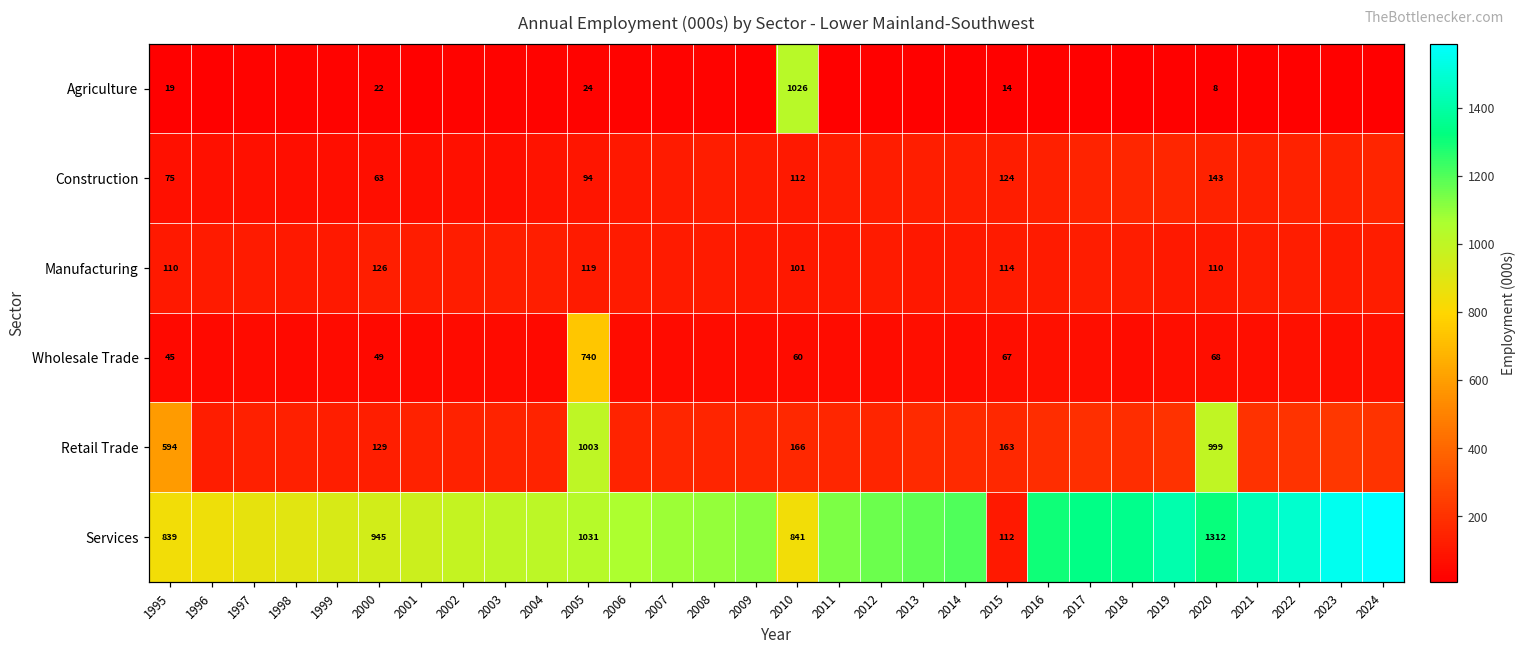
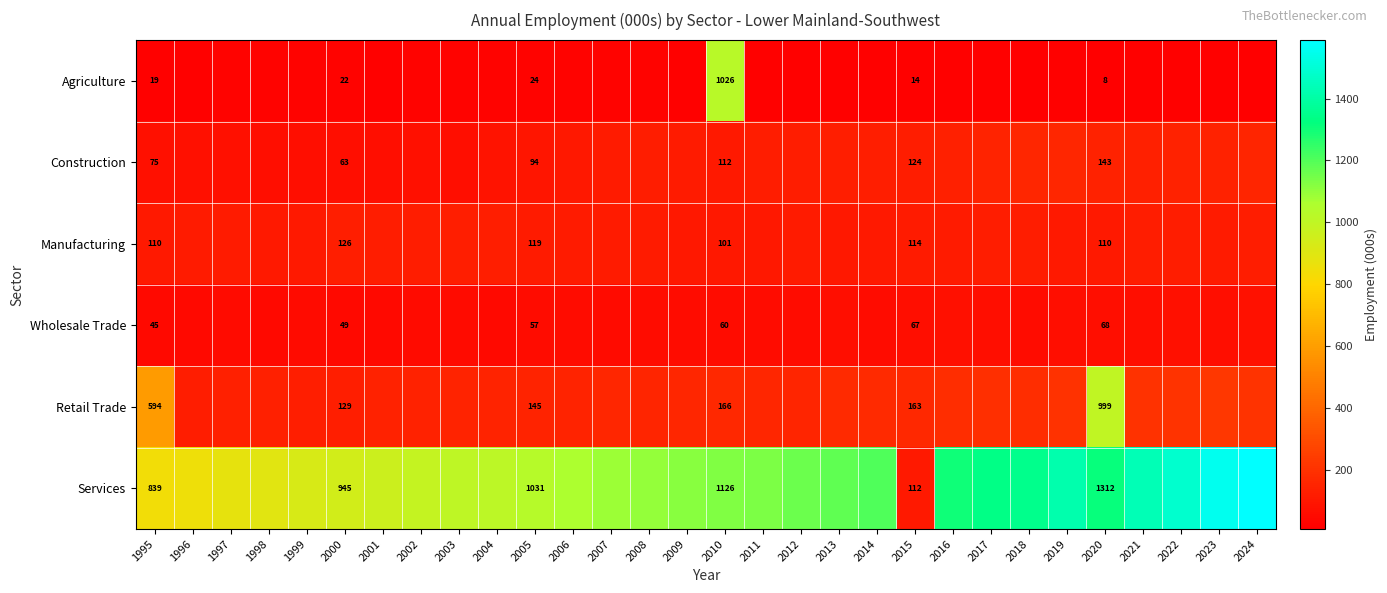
  {
    "Agriculture": {
      "1995": 19,
      "2000": 22,
      "2005": 24,
      "2010": 1026,
      "2015": 14,
      "2020": 8
    },
    "Construction": {
      "1995": 75,
      "2000": 63,
      "2005": 94,
      "2010": 112,
      "2015": 124,
      "2020": 143
    },
    "Manufacturing": {
      "1995": 110,
      "2000": 126,
      "2005": 119,
      "2010": 101,
      "2015": 114,
      "2020": 110
    },
    "Wholesale Trade": {
      "1995": 45,
      "2000": 49,
-     "2005": 740,
+     "2005": 57,
      "2010": 60,
      "2015": 67,
      "2020": 68
    },
    "Retail Trade": {
      "1995": 594,
      "2000": 129,
-     "2005": 1003,
+     "2005": 145,
      "2010": 166,
      "2015": 163,
      "2020": 999
    },
    "Services": {
      "1995": 839,
      "2000": 945,
      "2005": 1031,
-     "2010": 841,
+     "2010": 1126,
      "2015": 112,
      "2020": 1312
    }
  }
